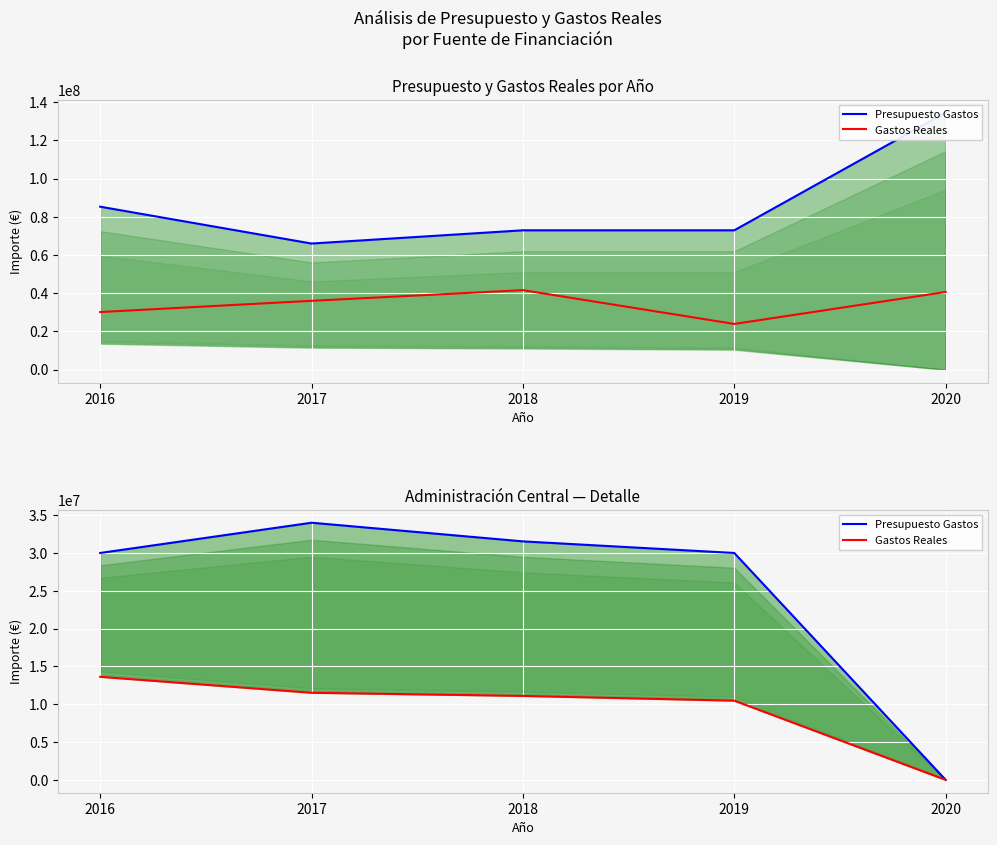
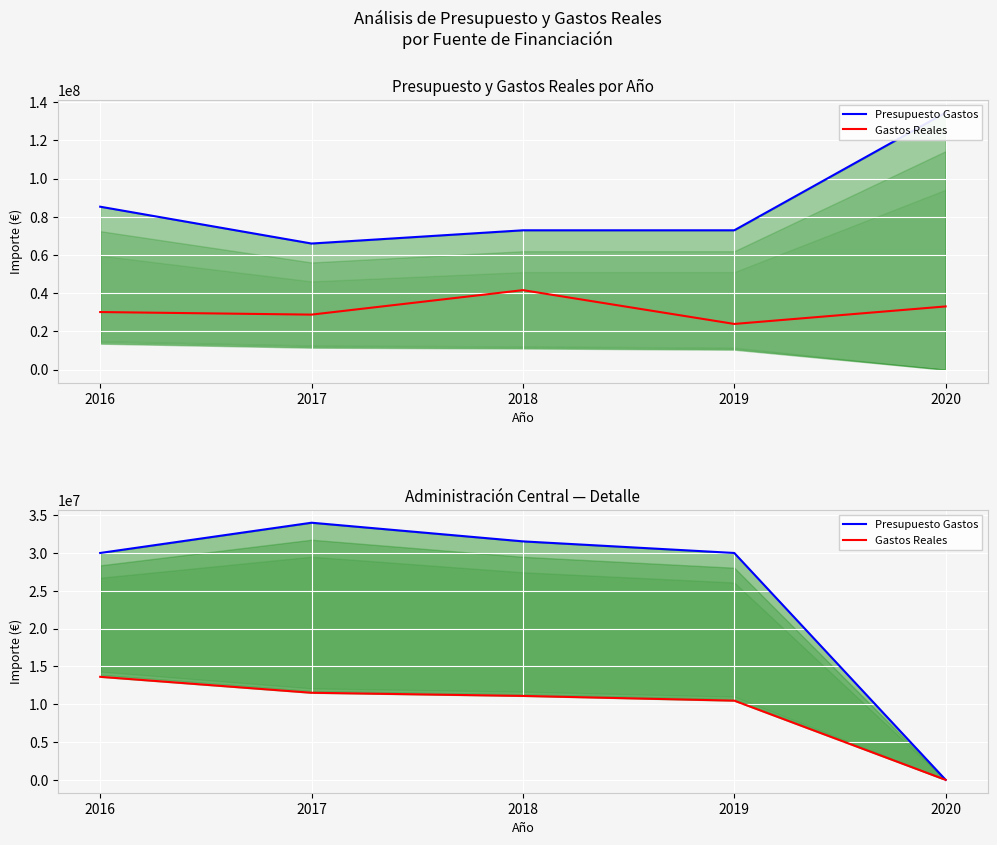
  {
    "Presupuesto y Gastos Reales por Año": {
      "Presupuesto Gastos": {
        "2016": 85000000,
        "2017": 66000000,
        "2018": 73000000,
        "2019": 73000000
      },
      "Gastos Reales": {
        "2016": 30000000,
-       "2017": 36000000,
+       "2017": 29000000,
        "2018": 42000000,
        "2019": 24000000,
-       "2020": 41000000
+       "2020": 33000000
      }
    },
    "Administración Central — Detalle": {
      "Presupuesto Gastos": {
        "2016": 30000000,
        "2017": 34000000,
        "2018": 32000000,
        "2019": 30000000
      },
      "Gastos Reales": {
        "2016": 14000000,
        "2017": 12000000,
        "2018": 11000000,
        "2019": 10000000
      }
    }
  }
